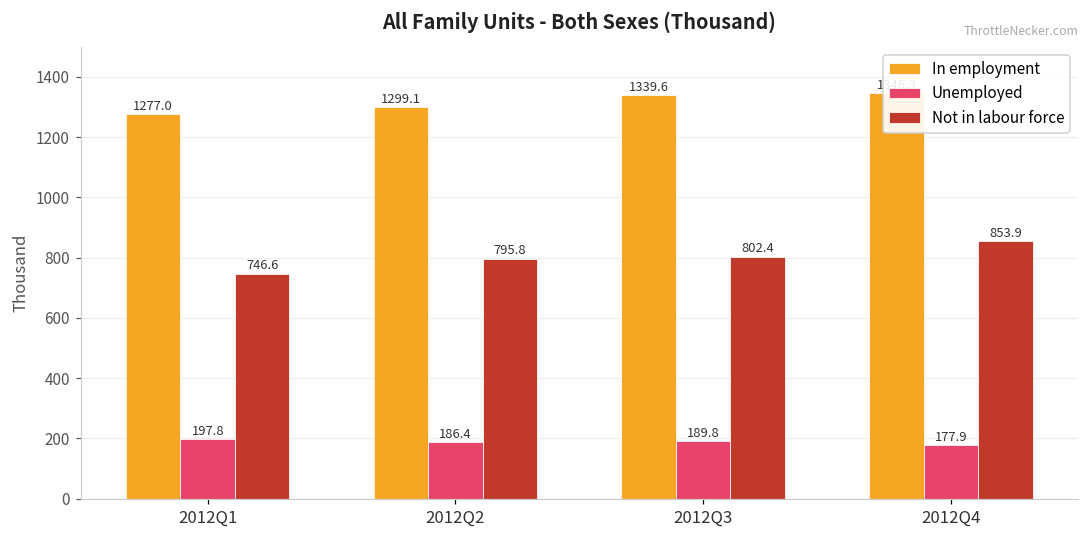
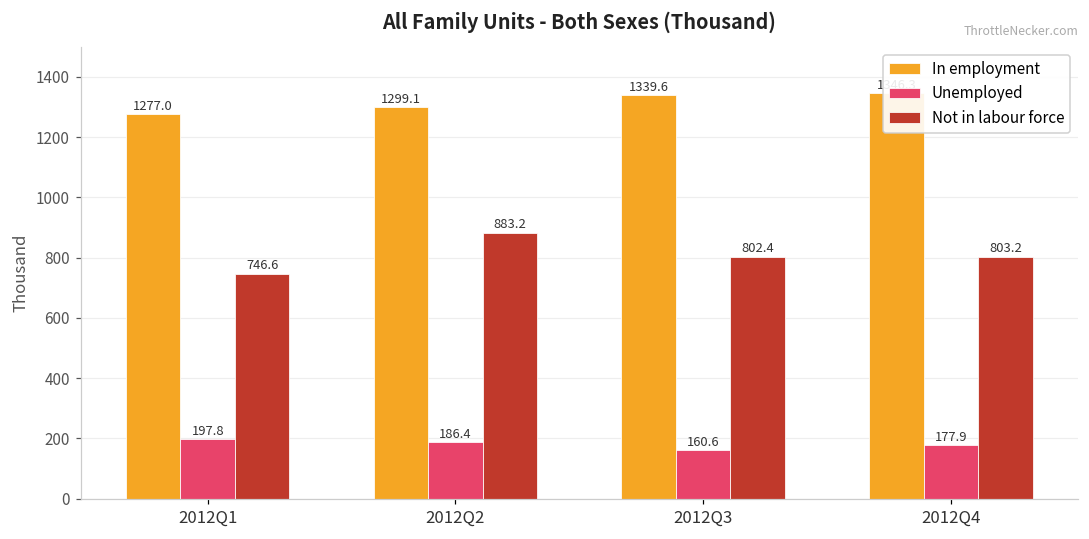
  {
    "In employment": {
      "2012Q1": 1277.0,
      "2012Q2": 1299.1,
      "2012Q3": 1339.6
    },
    "Unemployed": {
      "2012Q1": 197.8,
      "2012Q2": 186.4,
-     "2012Q3": 189.8,
+     "2012Q3": 160.6,
      "2012Q4": 177.9
    },
    "Not in labour force": {
      "2012Q1": 746.6,
-     "2012Q2": 795.8,
+     "2012Q2": 883.2,
      "2012Q3": 802.4,
-     "2012Q4": 853.9
+     "2012Q4": 803.2
    }
  }
